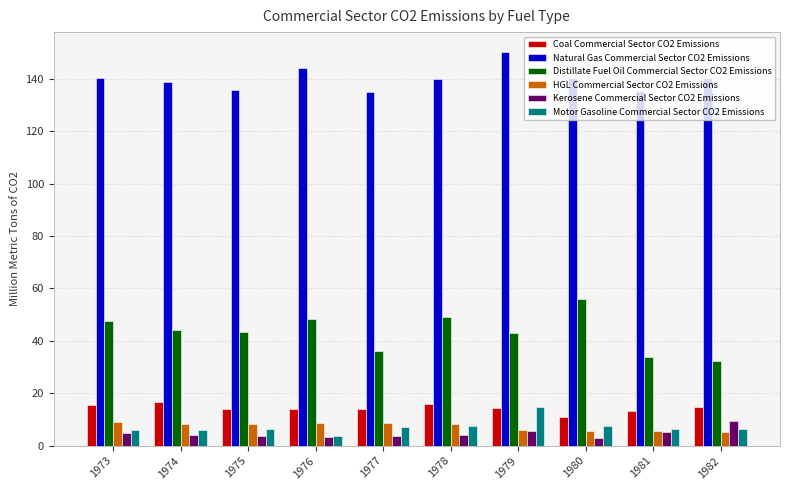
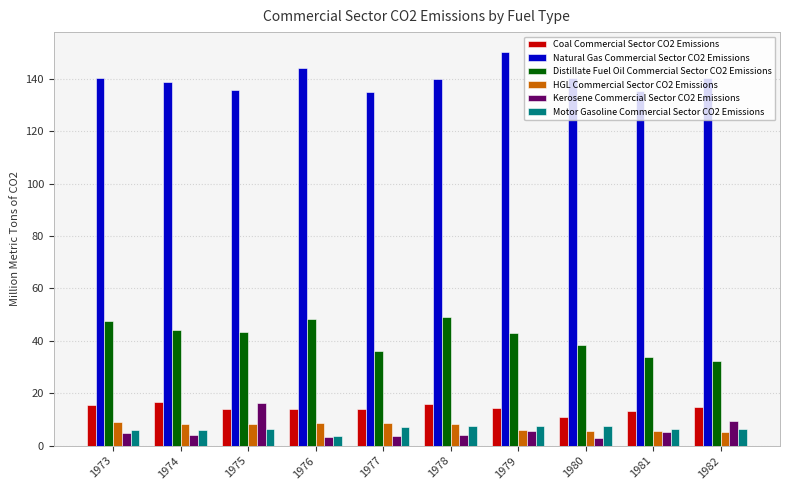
  {
    "Coal Commercial Sector CO2 Emissions": {
      "1973": 15,
      "1974": 17,
      "1975": 14,
      "1976": 14,
      "1977": 14,
      "1978": 16,
      "1979": 14,
      "1980": 11,
      "1981": 13,
      "1982": 15
    },
    "Natural Gas Commercial Sector CO2 Emissions": {
      "1973": 140,
      "1974": 139,
      "1975": 136,
      "1976": 144,
      "1977": 135,
      "1978": 140,
      "1979": 150
    },
    "Distillate Fuel Oil Commercial Sector CO2 Emissions": {
      "1973": 48,
      "1974": 44,
      "1975": 43,
      "1976": 49,
      "1977": 36,
      "1978": 49,
      "1979": 43,
-     "1980": 56,
+     "1980": 38,
      "1981": 34,
      "1982": 33
    },
    "HGL Commercial Sector CO2 Emissions": {
      "1973": 9,
      "1974": 8,
      "1975": 8,
      "1976": 9,
      "1977": 9,
      "1978": 8,
      "1979": 6,
      "1980": 6,
      "1981": 5,
      "1982": 5
    },
    "Kerosene Commercial Sector CO2 Emissions": {
      "1973": 5,
      "1974": 4,
-     "1975": 4,
+     "1975": 16,
      "1976": 3,
      "1977": 4,
      "1978": 4,
      "1979": 6,
      "1980": 3,
      "1981": 5,
      "1982": 9
    },
    "Motor Gasoline Commercial Sector CO2 Emissions": {
      "1973": 6,
      "1974": 6,
      "1975": 6,
      "1976": 4,
      "1977": 7,
      "1978": 8,
-     "1979": 15,
+     "1979": 7,
      "1980": 8,
      "1981": 7,
      "1982": 6
    }
  }
